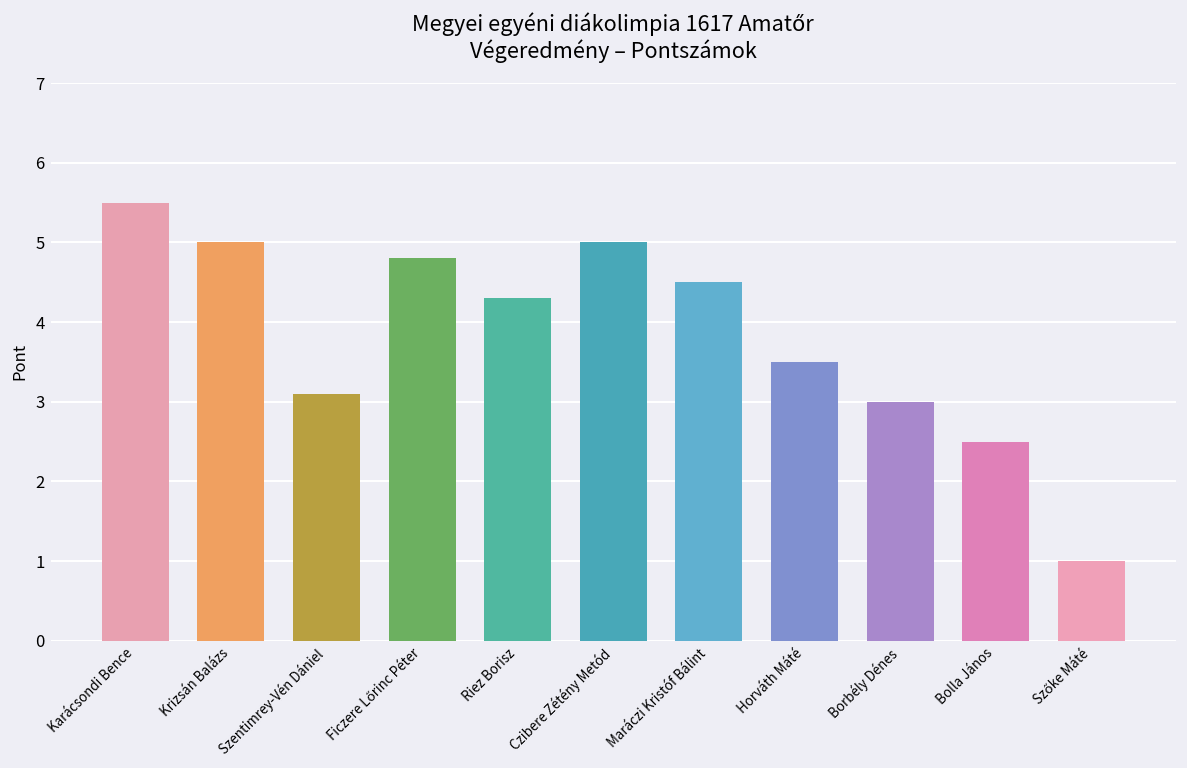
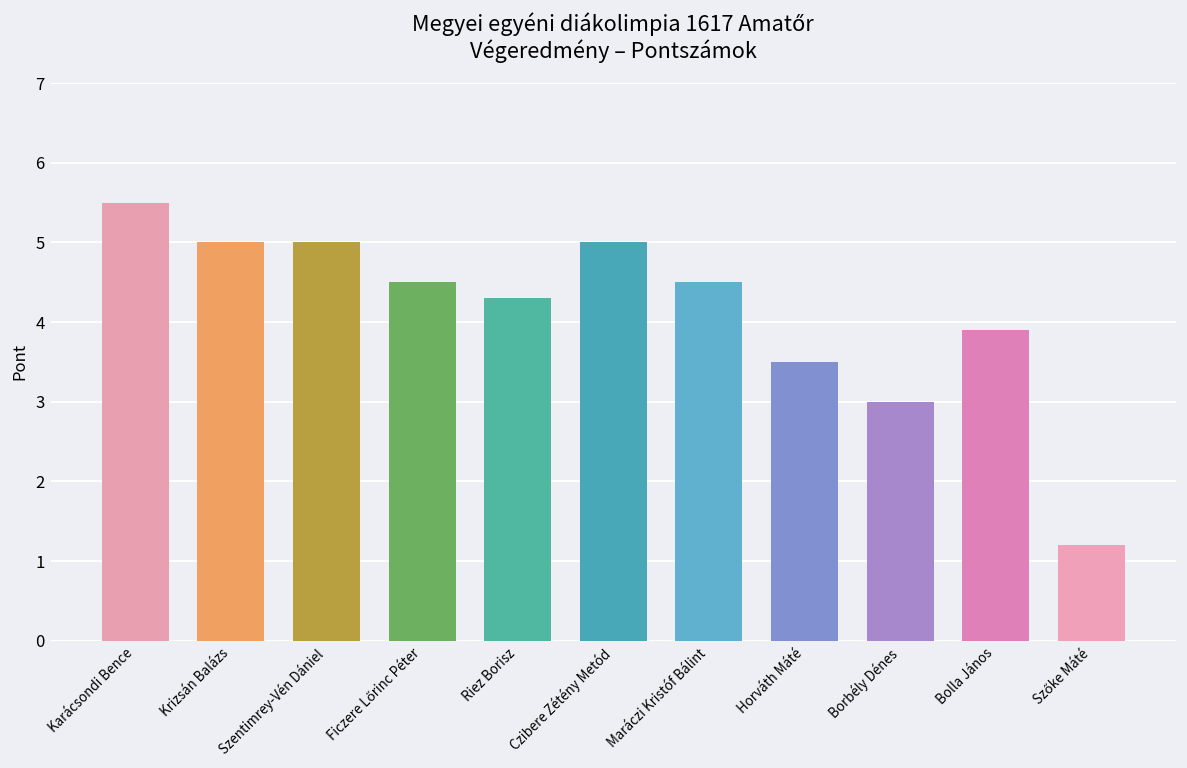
  {
    "Karácsondi Bence": 5.5,
    "Krizsán Balázs": 5.0,
-   "Szentimrey-Vén Dániel": 3.1,
-   "Ficzere Lőrinc Péter": 4.8,
+   "Szentimrey-Vén Dániel": 5.0,
+   "Ficzere Lőrinc Péter": 4.5,
    "Riez Borisz": 4.3,
    "Czibere Zétény Metód": 5.0,
    "Maráczi Kristóf Bálint": 4.5,
    "Horváth Máté": 3.5,
    "Borbély Dénes": 3.0,
-   "Bolla János": 2.5,
-   "Szőke Máté": 1.0
+   "Bolla János": 3.9,
+   "Szőke Máté": 1.2
  }
